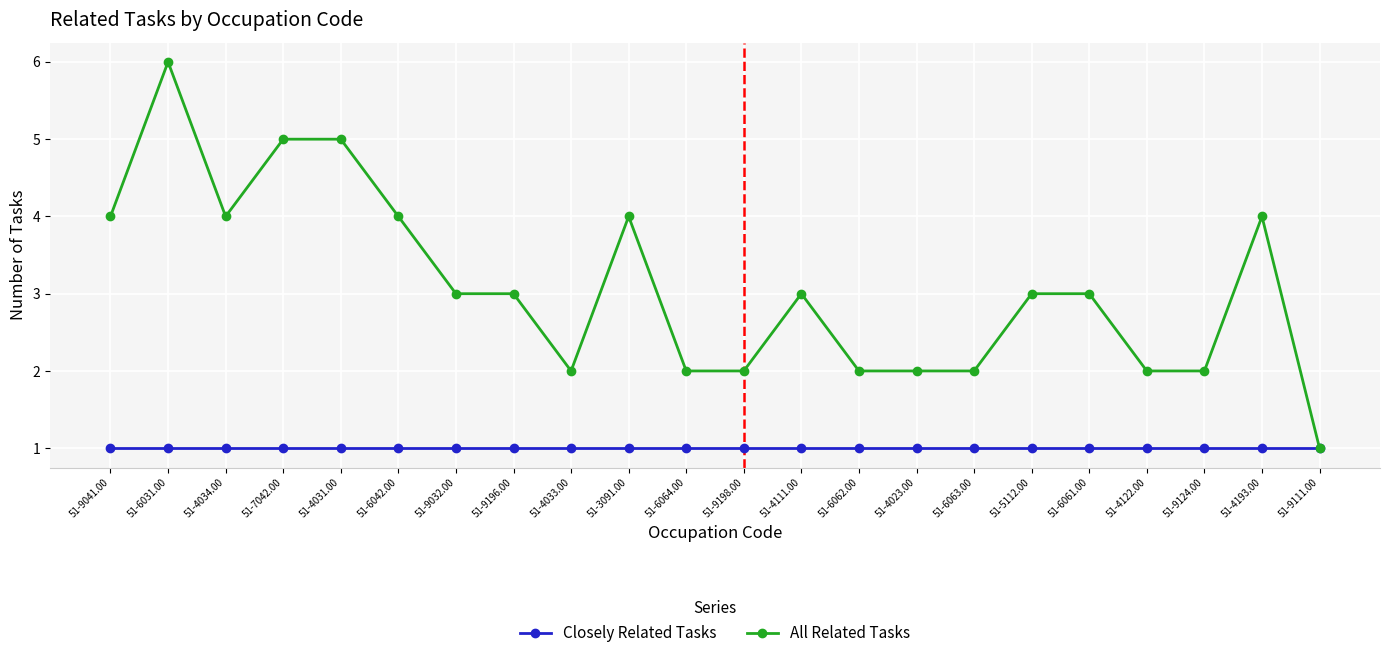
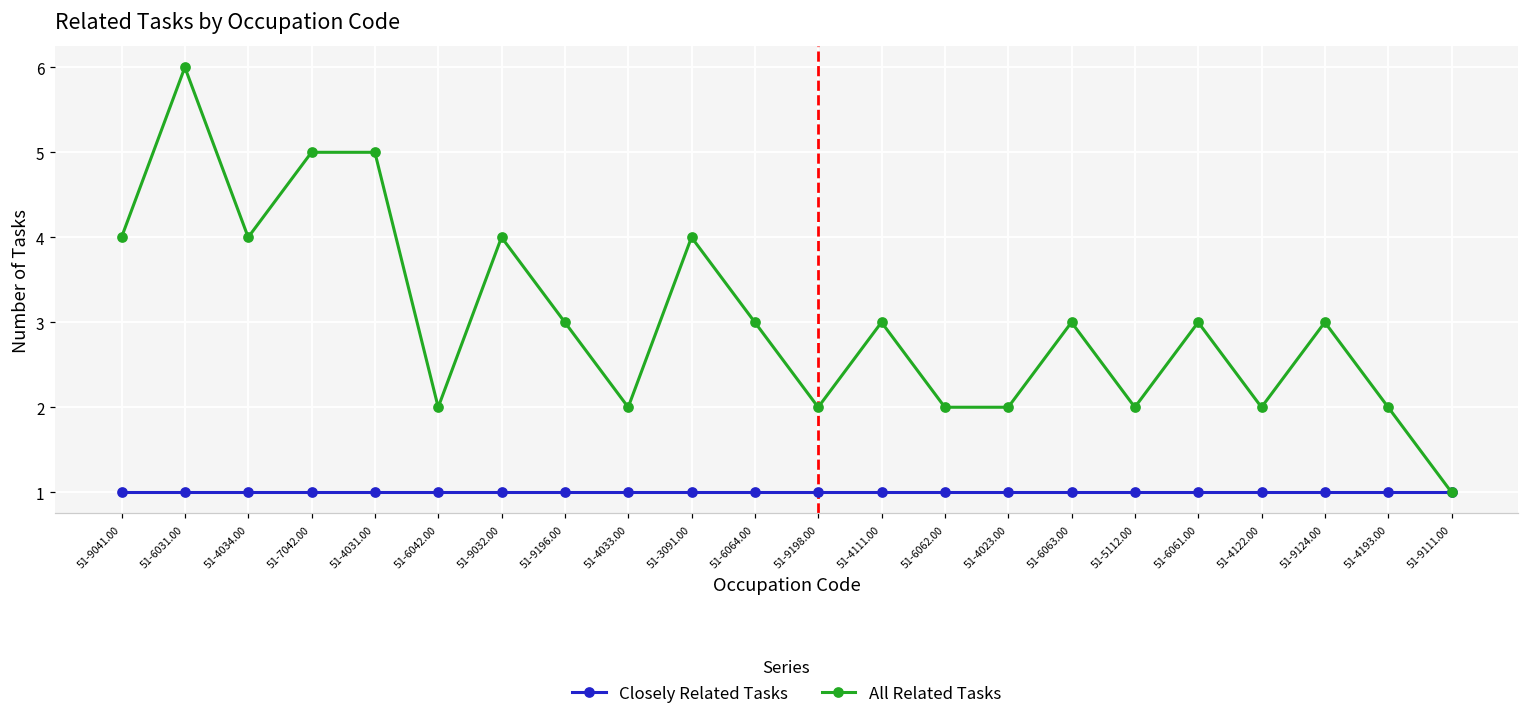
  {
    "Closely Related Tasks": {
      "51-9041.00": 1,
      "51-6031.00": 1,
      "51-4034.00": 1,
      "51-7042.00": 1,
      "51-4031.00": 1,
      "51-6042.00": 1,
      "51-9032.00": 1,
      "51-9196.00": 1,
      "51-4033.00": 1,
      "51-3091.00": 1,
      "51-6064.00": 1,
      "51-9198.00": 1,
      "51-4111.00": 1,
      "51-6062.00": 1,
      "51-4023.00": 1,
      "51-6063.00": 1,
      "51-5112.00": 1,
      "51-6061.00": 1,
      "51-4122.00": 1,
      "51-9124.00": 1,
      "51-4193.00": 1
    },
    "All Related Tasks": {
      "51-9041.00": 4,
      "51-6031.00": 6,
      "51-4034.00": 4,
      "51-7042.00": 5,
      "51-4031.00": 5,
-     "51-6042.00": 4,
-     "51-9032.00": 3,
+     "51-6042.00": 2,
+     "51-9032.00": 4,
      "51-9196.00": 3,
      "51-4033.00": 2,
      "51-3091.00": 4,
-     "51-6064.00": 2,
+     "51-6064.00": 3,
      "51-9198.00": 2,
      "51-4111.00": 3,
      "51-6062.00": 2,
      "51-4023.00": 2,
-     "51-6063.00": 2,
-     "51-5112.00": 3,
+     "51-6063.00": 3,
+     "51-5112.00": 2,
      "51-6061.00": 3,
      "51-4122.00": 2,
-     "51-9124.00": 2,
-     "51-4193.00": 4
+     "51-9124.00": 3,
+     "51-4193.00": 2
    }
  }
